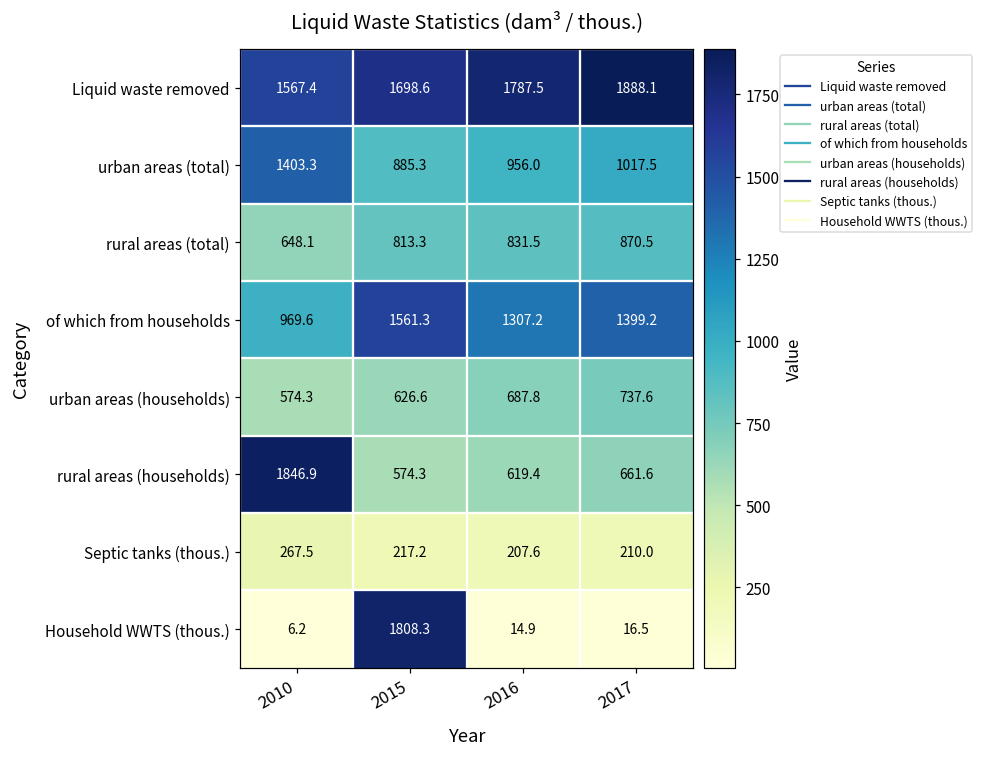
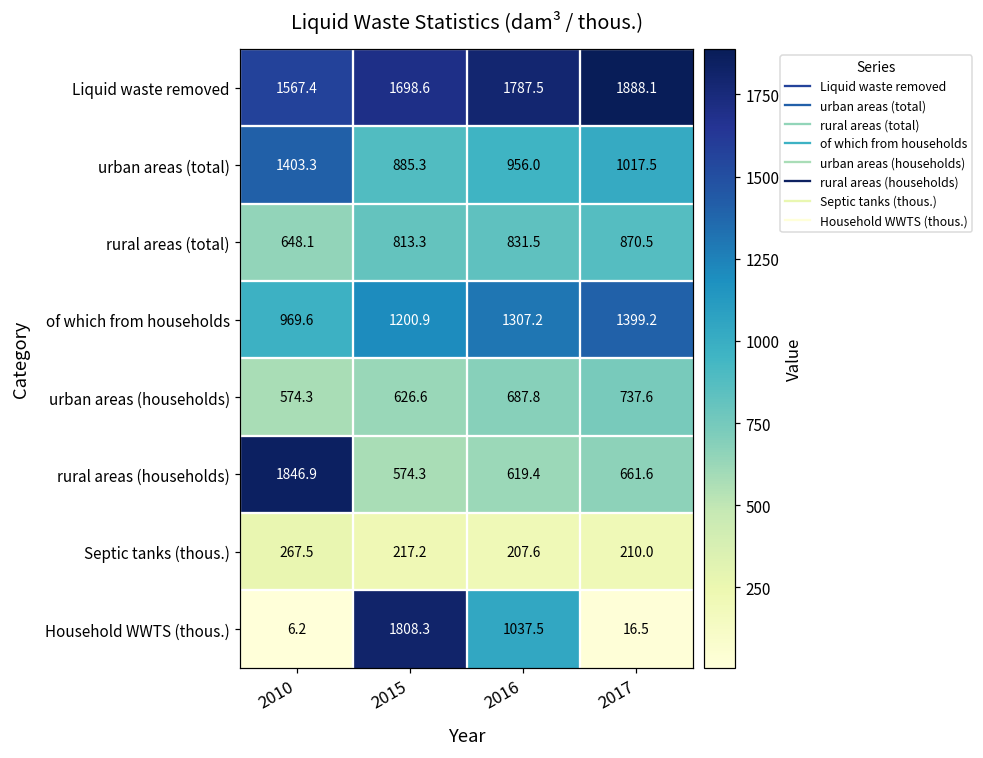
  {
    "Liquid waste removed": {
      "2010": 1567.4,
      "2015": 1698.6,
      "2016": 1787.5,
      "2017": 1888.1
    },
    "urban areas (total)": {
      "2010": 1403.3,
      "2015": 885.3,
      "2016": 956.0,
      "2017": 1017.5
    },
    "rural areas (total)": {
      "2010": 648.1,
      "2015": 813.3,
      "2016": 831.5,
      "2017": 870.5
    },
    "of which from households": {
      "2010": 969.6,
-     "2015": 1561.3,
+     "2015": 1200.9,
      "2016": 1307.2,
      "2017": 1399.2
    },
    "urban areas (households)": {
      "2010": 574.3,
      "2015": 626.6,
      "2016": 687.8,
      "2017": 737.6
    },
    "rural areas (households)": {
      "2010": 1846.9,
      "2015": 574.3,
      "2016": 619.4,
      "2017": 661.6
    },
    "Septic tanks (thous.)": {
      "2010": 267.5,
      "2015": 217.2,
      "2016": 207.6,
      "2017": 210.0
    },
    "Household WWTS (thous.)": {
      "2010": 6.2,
      "2015": 1808.3,
-     "2016": 14.9,
+     "2016": 1037.5,
      "2017": 16.5
    }
  }
